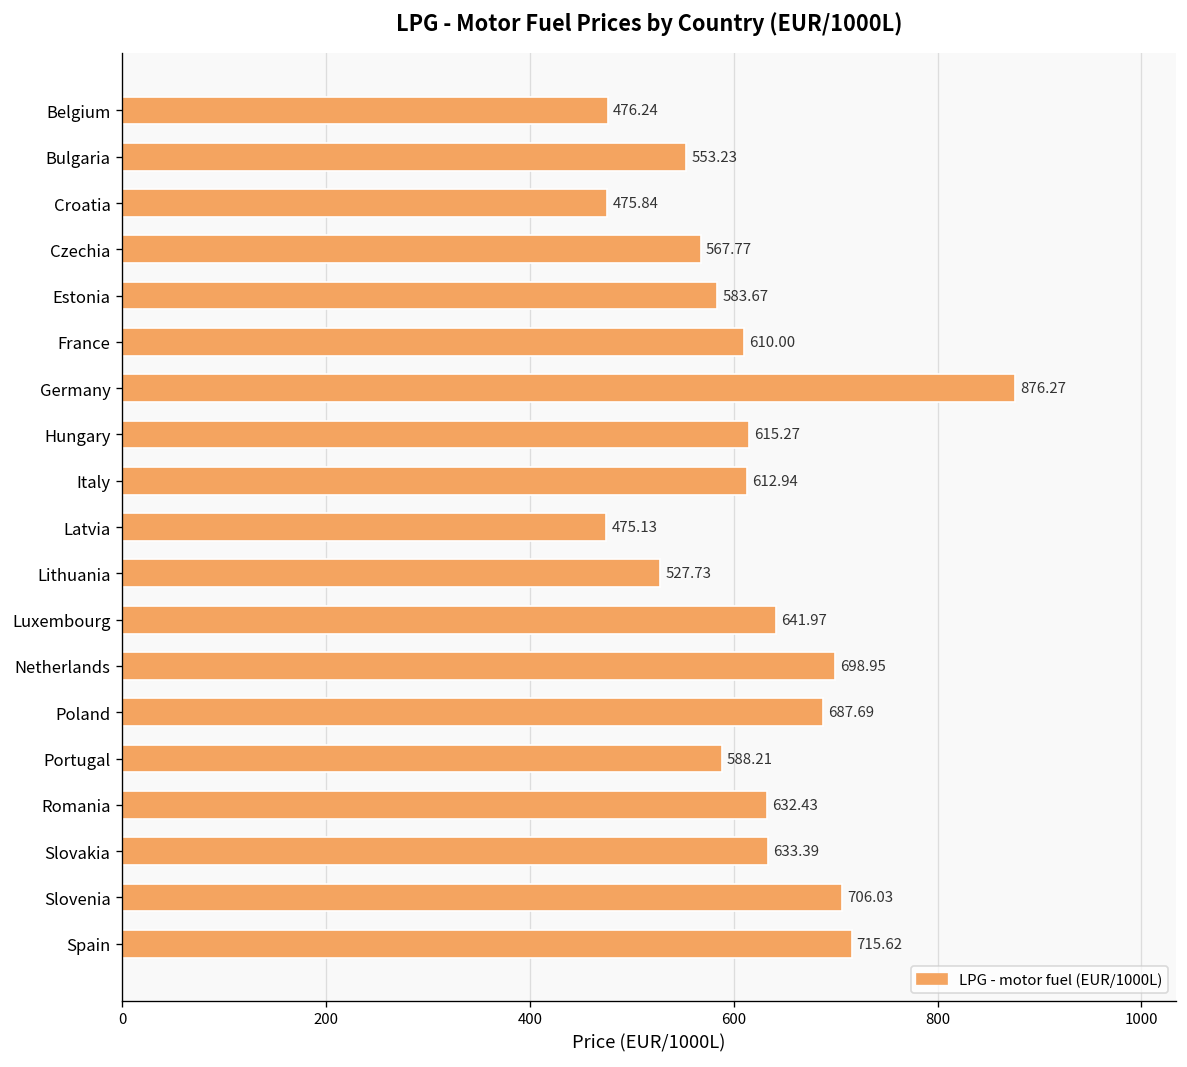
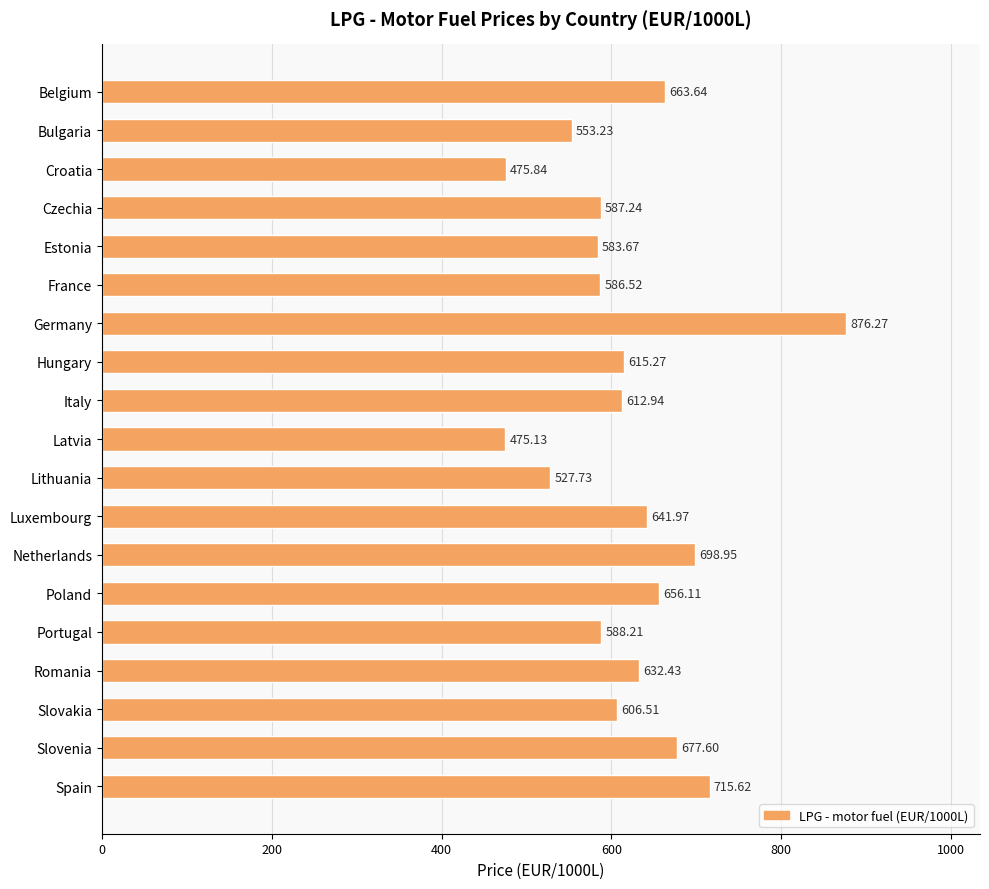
  {
-   "Belgium": 476.24,
+   "Belgium": 663.64,
    "Bulgaria": 553.23,
    "Croatia": 475.84,
-   "Czechia": 567.77,
+   "Czechia": 587.24,
    "Estonia": 583.67,
-   "France": 610.00,
+   "France": 586.52,
    "Germany": 876.27,
    "Hungary": 615.27,
    "Italy": 612.94,
    "Latvia": 475.13,
    "Lithuania": 527.73,
    "Luxembourg": 641.97,
    "Netherlands": 698.95,
-   "Poland": 687.69,
+   "Poland": 656.11,
    "Portugal": 588.21,
    "Romania": 632.43,
-   "Slovakia": 633.39,
-   "Slovenia": 706.03,
+   "Slovakia": 606.51,
+   "Slovenia": 677.60,
    "Spain": 715.62
  }
